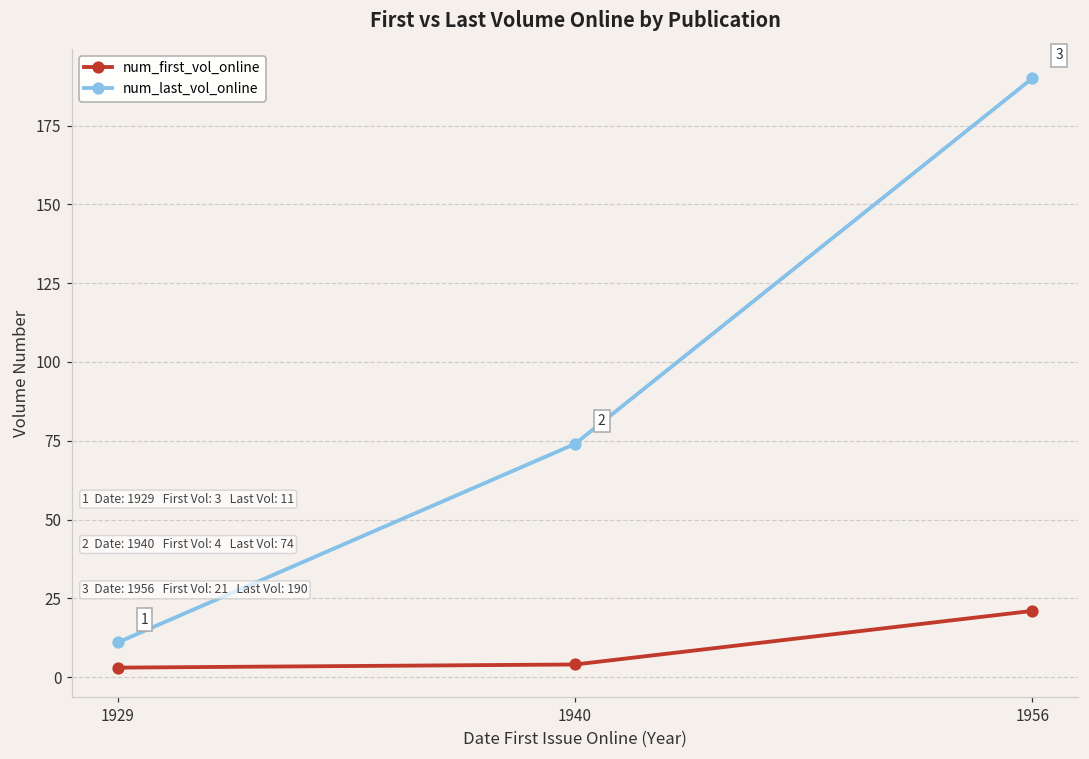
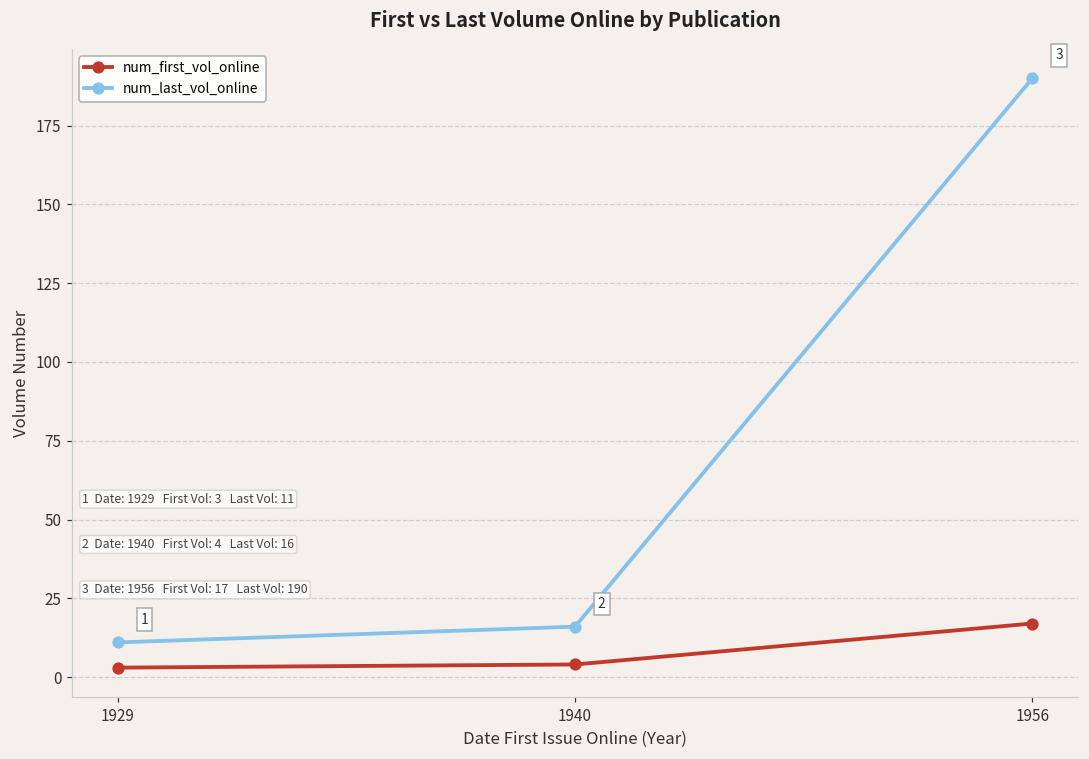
  {
    "num_first_vol_online": {
-     "1956": 21
+     "1956": 17
    },
    "num_last_vol_online": {
-     "1940": 74
+     "1940": 16
    }
  }
